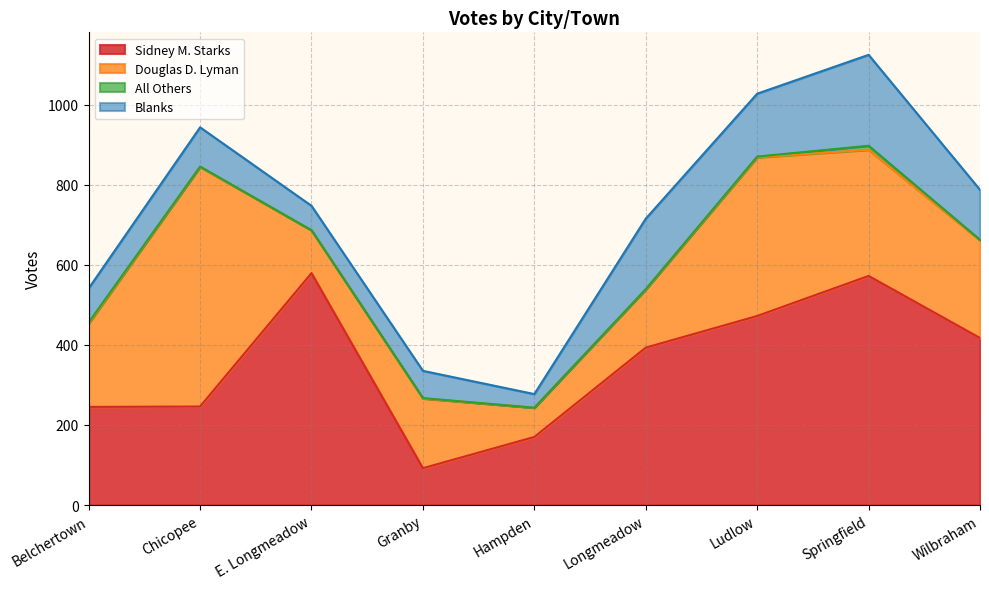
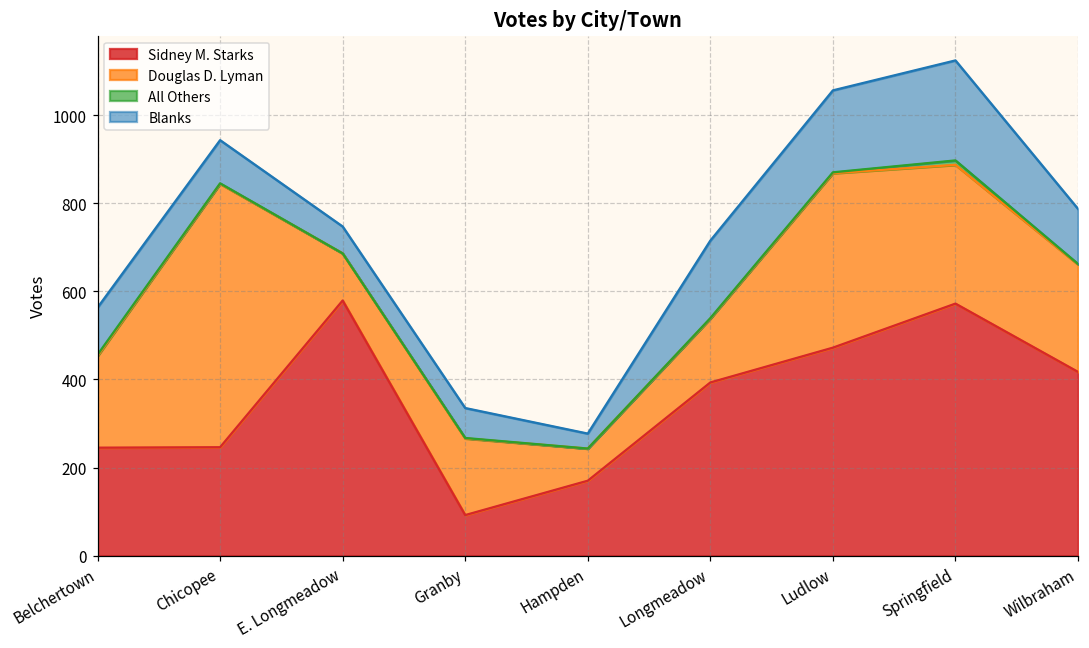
  {
    "Sidney M. Starks": {
      "Belchertown": 250,
      "Chicopee": 250,
      "E. Longmeadow": 580,
      "Granby": 90,
      "Hampden": 170,
      "Longmeadow": 390,
      "Ludlow": 470,
      "Springfield": 570,
      "Wilbraham": 420
    },
    "Douglas D. Lyman": {
      "Springfield": 320
    },
    "All Others": {
      "Springfield": 10
    },
    "Blanks": {
-     "Belchertown": 90,
+     "Belchertown": 110,
      "Chicopee": 100,
      "E. Longmeadow": 60,
      "Granby": 70,
      "Hampden": 30,
      "Longmeadow": 180,
-     "Ludlow": 160,
+     "Ludlow": 190,
      "Springfield": 230,
      "Wilbraham": 130
    }
  }
